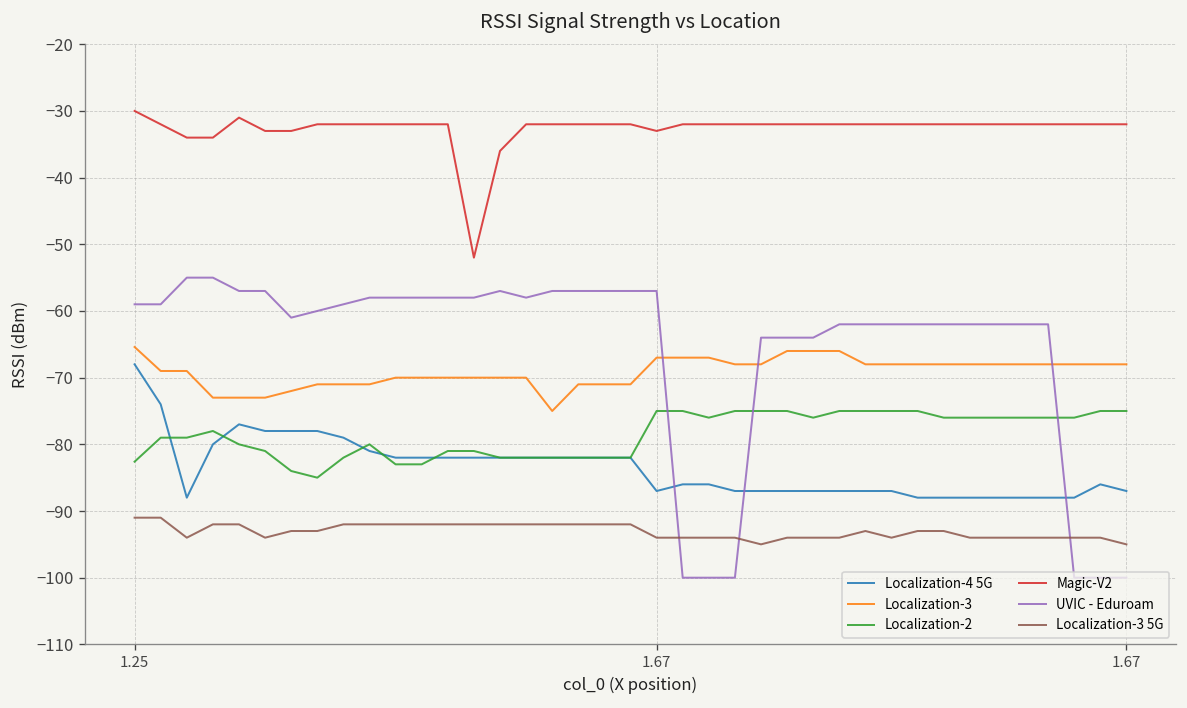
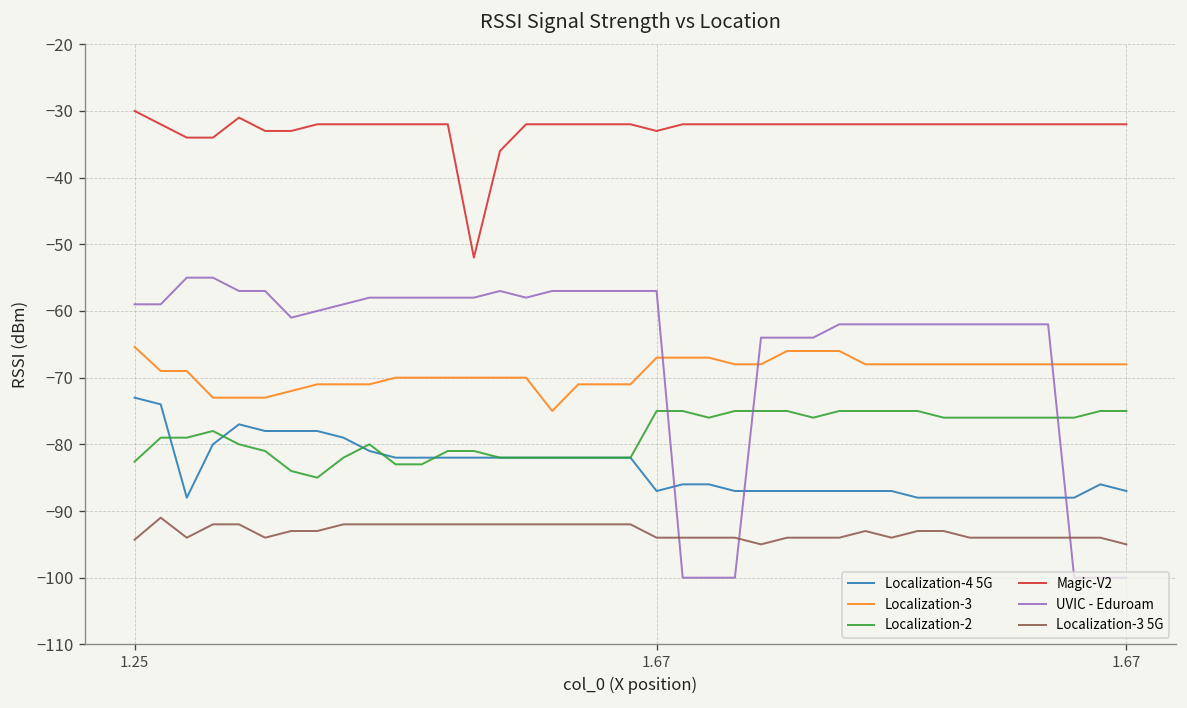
  {
    "Localization-4 5G": {
-     "1.25": -68
+     "1.25": -73
    },
    "Localization-3": {
      "1.25": -65
    },
    "Localization-2": {
      "1.25": -83
    },
    "Magic-V2": {
      "1.25": -30
    },
    "UVIC - Eduroam": {
      "1.25": -59
    },
    "Localization-3 5G": {
-     "1.25": -91
+     "1.25": -94
    }
  }
